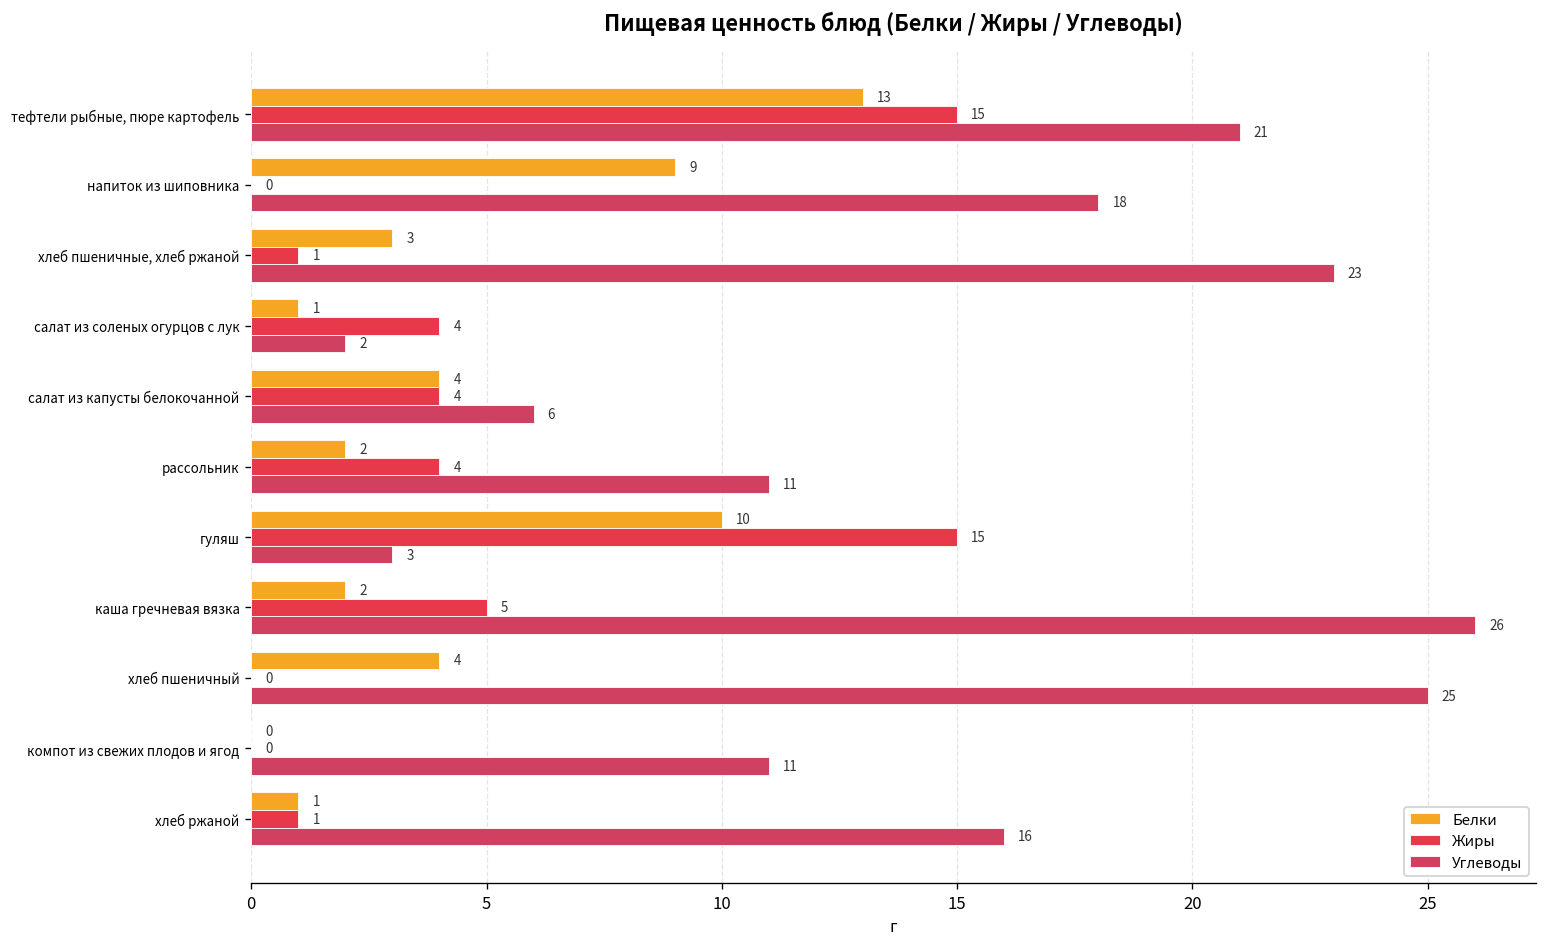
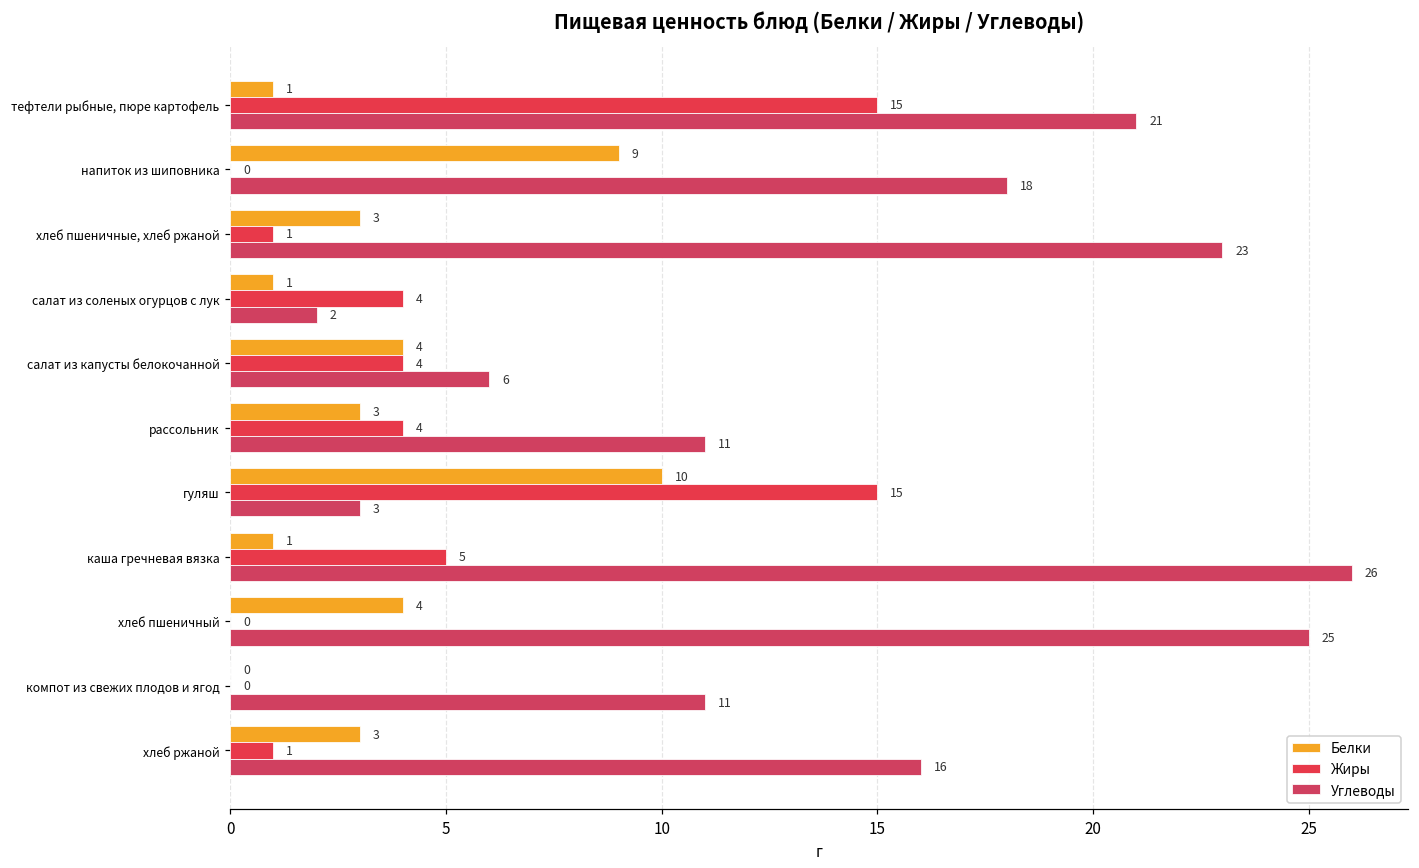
  {
    "Белки": {
-     "тефтели рыбные, пюре картофель": 13,
+     "тефтели рыбные, пюре картофель": 1,
      "напиток из шиповника": 9,
      "хлеб пшеничные, хлеб ржаной": 3,
      "салат из соленых огурцов с лук": 1,
      "салат из капусты белокочанной": 4,
-     "рассольник": 2,
+     "рассольник": 3,
      "гуляш": 10,
-     "каша гречневая вязка": 2,
+     "каша гречневая вязка": 1,
      "хлеб пшеничный": 4,
      "компот из свежих плодов и ягод": 0,
-     "хлеб ржаной": 1
+     "хлеб ржаной": 3
    }
  }
